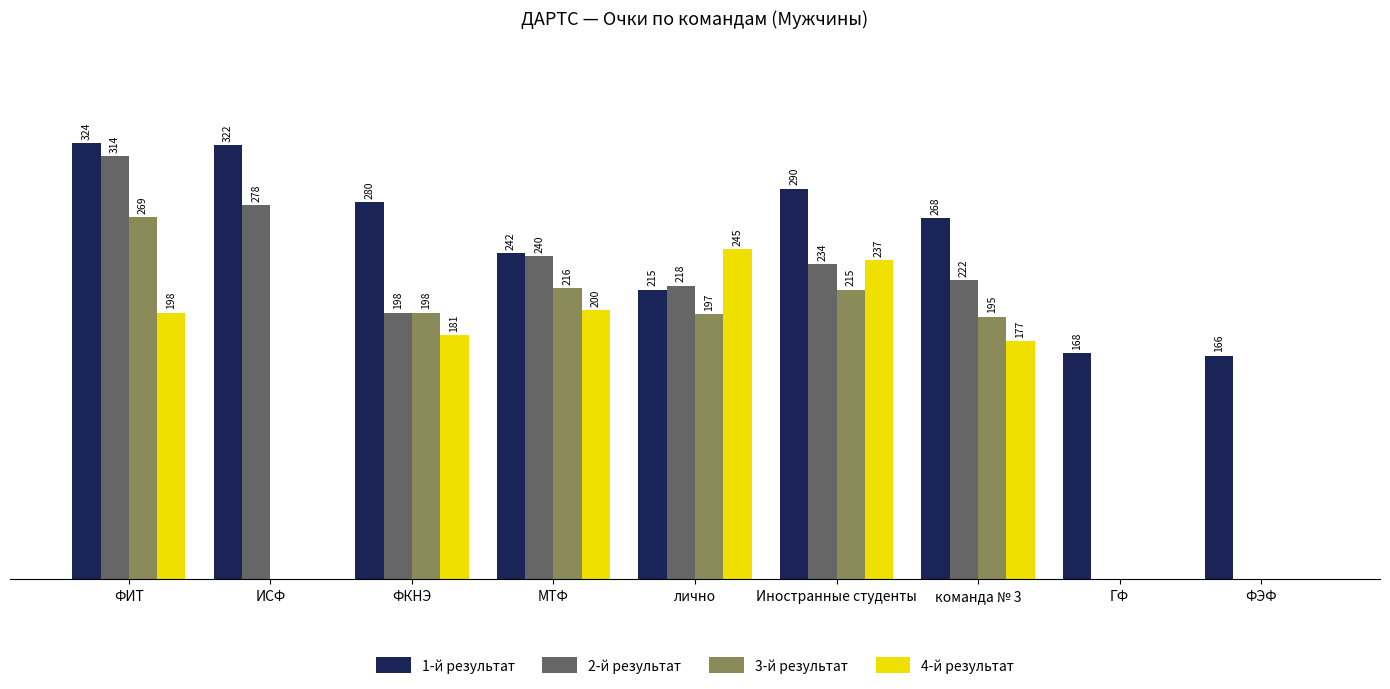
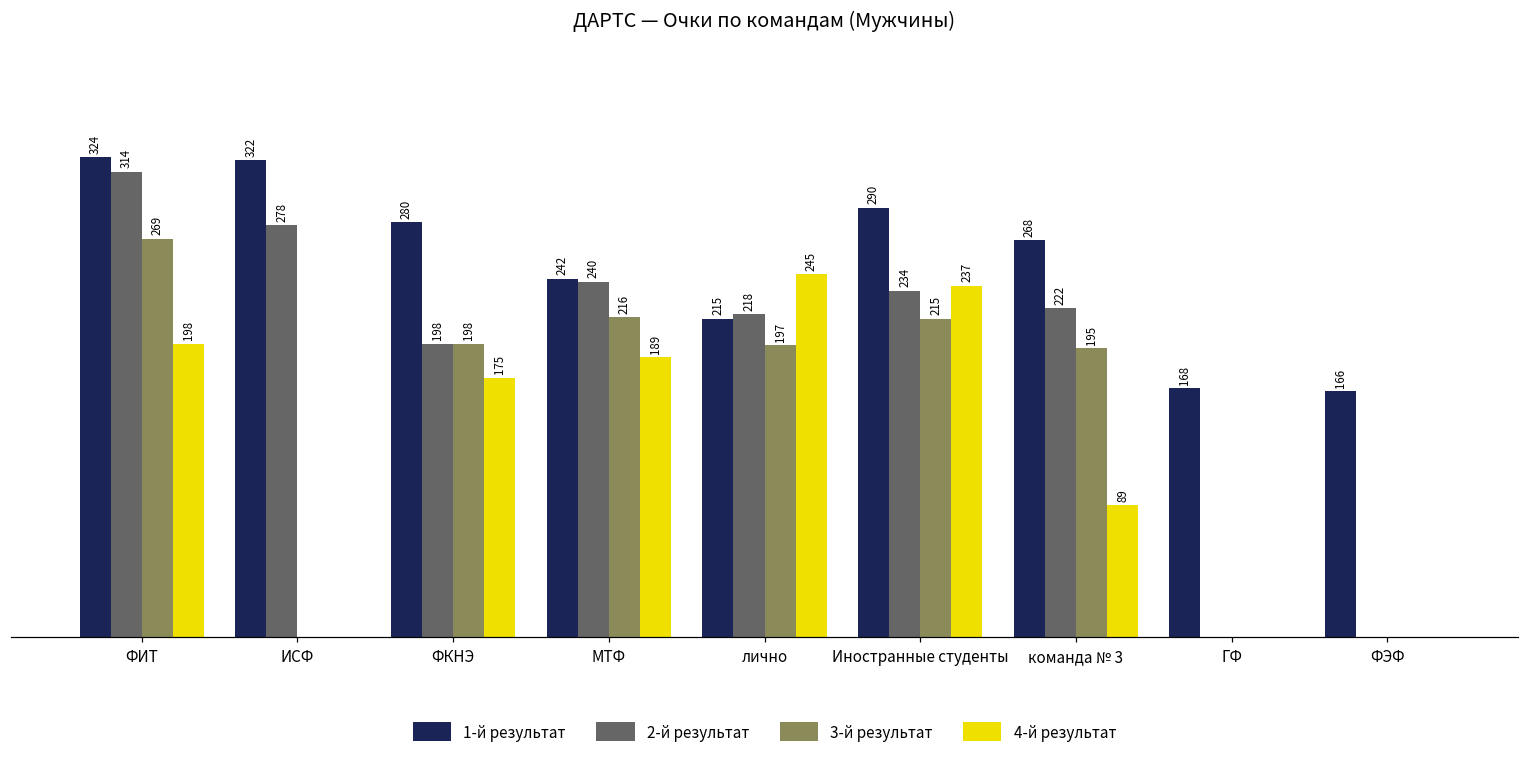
  {
    "1-й результат": {
      "ФИТ": 324,
      "ИСФ": 322,
      "ФКНЭ": 280,
      "МТФ": 242,
      "лично": 215,
      "Иностранные студенты": 290,
      "команда № 3": 268,
      "ГФ": 168,
      "ФЭФ": 166
    },
    "4-й результат": {
      "ФИТ": 198,
-     "ФКНЭ": 181,
-     "МТФ": 200,
+     "ФКНЭ": 175,
+     "МТФ": 189,
      "лично": 245,
      "Иностранные студенты": 237,
-     "команда № 3": 177
+     "команда № 3": 89
    }
  }
